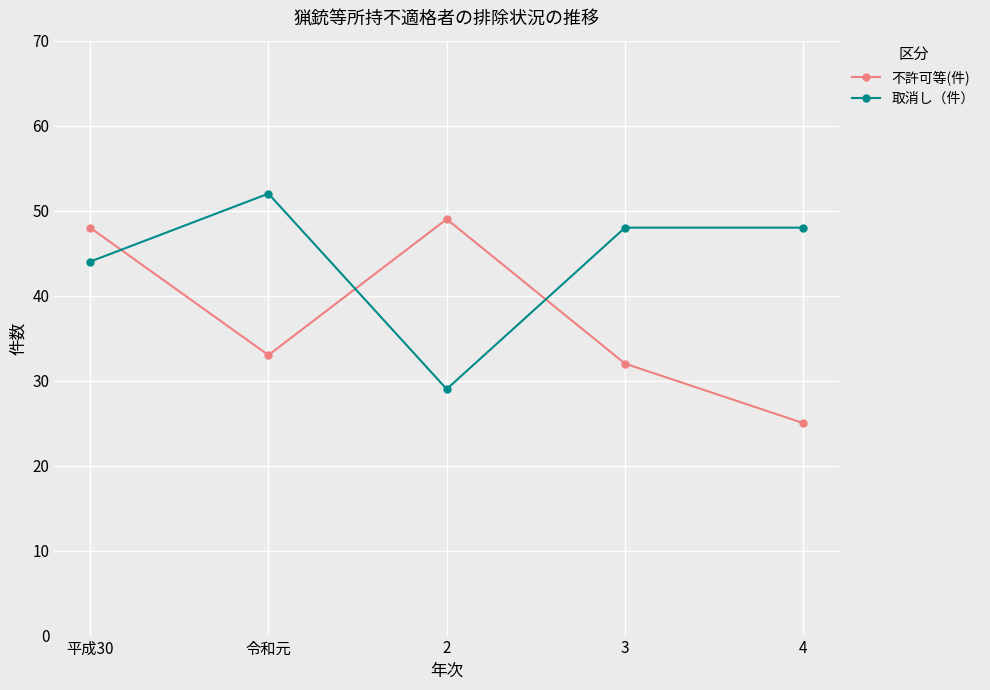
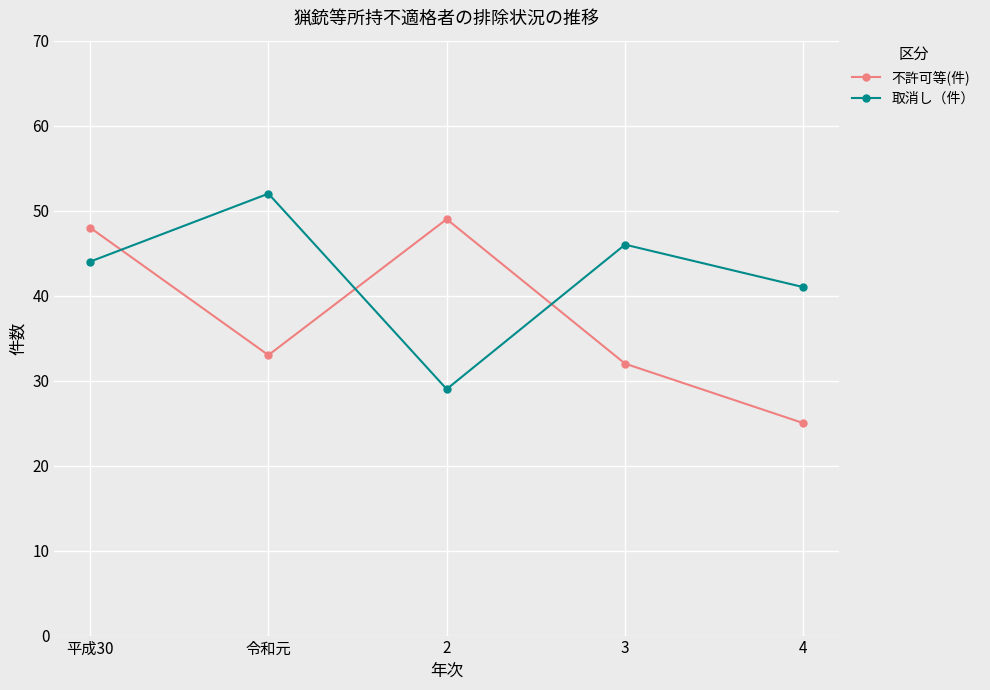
  {
    "不許可等(件)": {
      "平成30": 48,
      "令和元": 33,
      "2": 49,
      "3": 32,
      "4": 25
    },
    "取消し（件）": {
      "平成30": 44,
      "令和元": 52,
      "2": 29,
-     "3": 48,
-     "4": 48
+     "3": 46,
+     "4": 41
    }
  }
